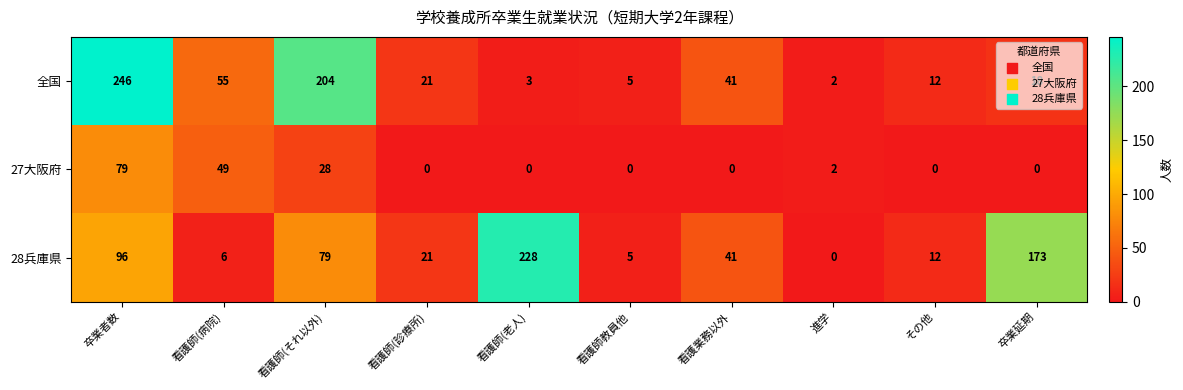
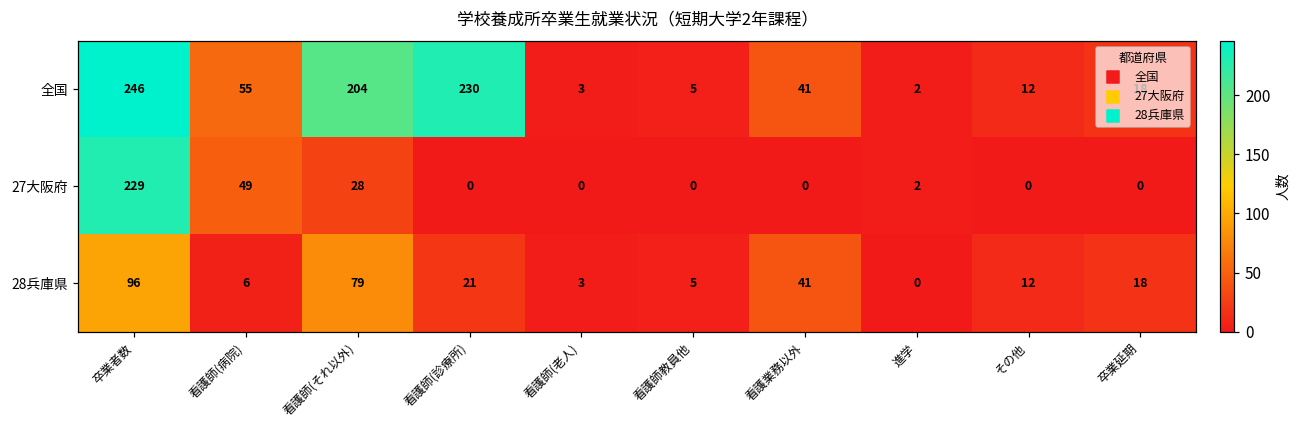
  {
    "全国": {
      "卒業者数": 246,
      "看護師(病院)": 55,
      "看護師(それ以外)": 204,
-     "看護師(診療所)": 21,
+     "看護師(診療所)": 230,
      "看護師(老人)": 3,
      "看護師教員他": 5,
      "看護業務以外": 41,
      "進学": 2,
      "その他": 12
    },
    "27大阪府": {
-     "卒業者数": 79,
+     "卒業者数": 229,
      "看護師(病院)": 49,
      "看護師(それ以外)": 28,
      "看護師(診療所)": 0,
      "看護師(老人)": 0,
      "看護師教員他": 0,
      "看護業務以外": 0,
      "進学": 2,
      "その他": 0,
      "卒業延期": 0
    },
    "28兵庫県": {
      "卒業者数": 96,
      "看護師(病院)": 6,
      "看護師(それ以外)": 79,
      "看護師(診療所)": 21,
-     "看護師(老人)": 228,
+     "看護師(老人)": 3,
      "看護師教員他": 5,
      "看護業務以外": 41,
      "進学": 0,
      "その他": 12,
-     "卒業延期": 173
+     "卒業延期": 18
    }
  }
